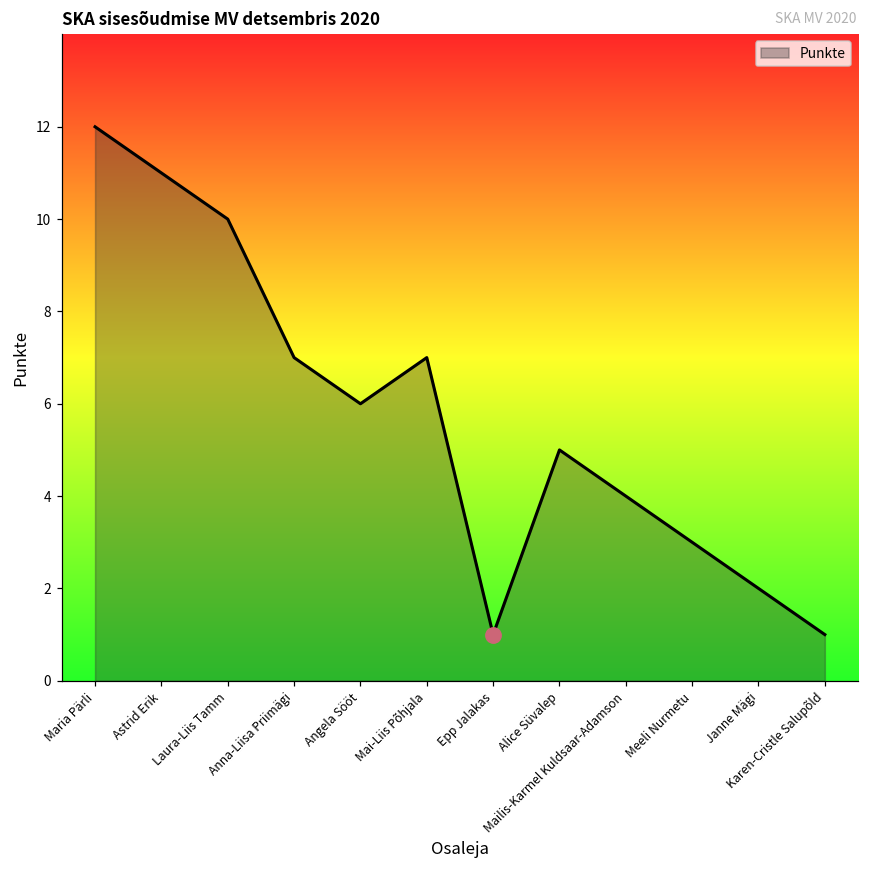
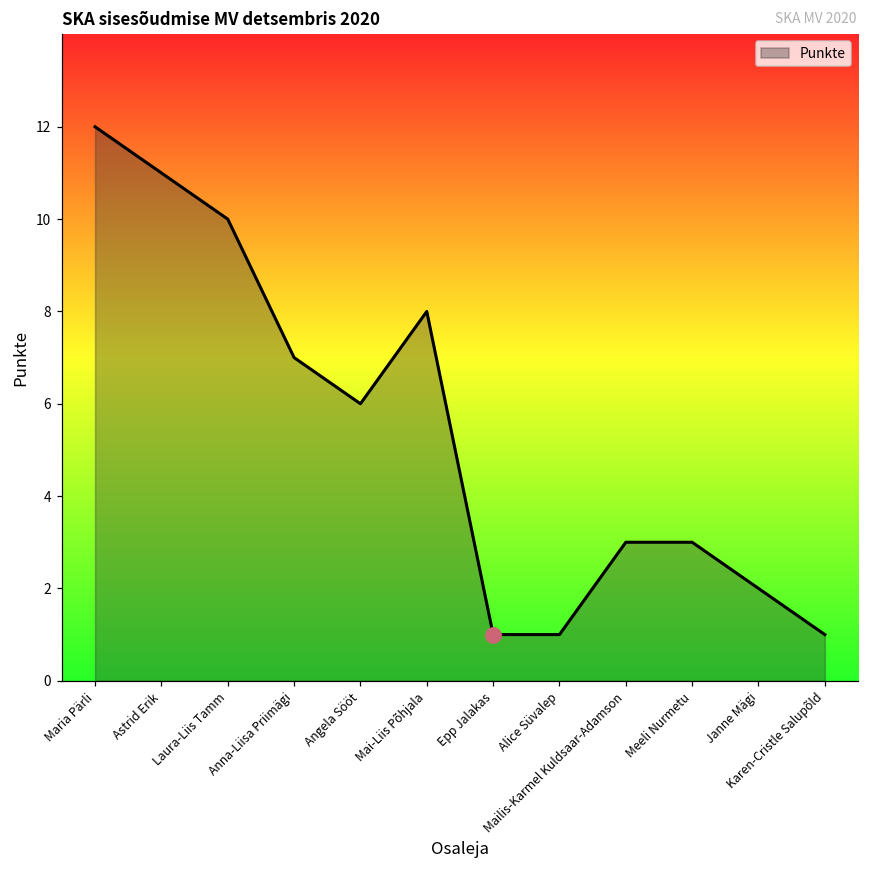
  {
    "Punkte": {
      "Maria Pärli": 12,
      "Astrid Erik": 11,
      "Laura-Liis Tamm": 10,
      "Anna-Liisa Priimägi": 7,
      "Angela Sööt": 6,
-     "Mai-Liis Põhjala": 7,
-     "Alice Süvalep": 5,
-     "Mailis-Karmel Kuldsaar-Adamson": 4,
+     "Mai-Liis Põhjala": 8,
+     "Alice Süvalep": 1,
+     "Mailis-Karmel Kuldsaar-Adamson": 3,
      "Meeli Nurmetu": 3,
      "Janne Mägi": 2,
      "Karen-Cristle Salupõld": 1
    }
  }
